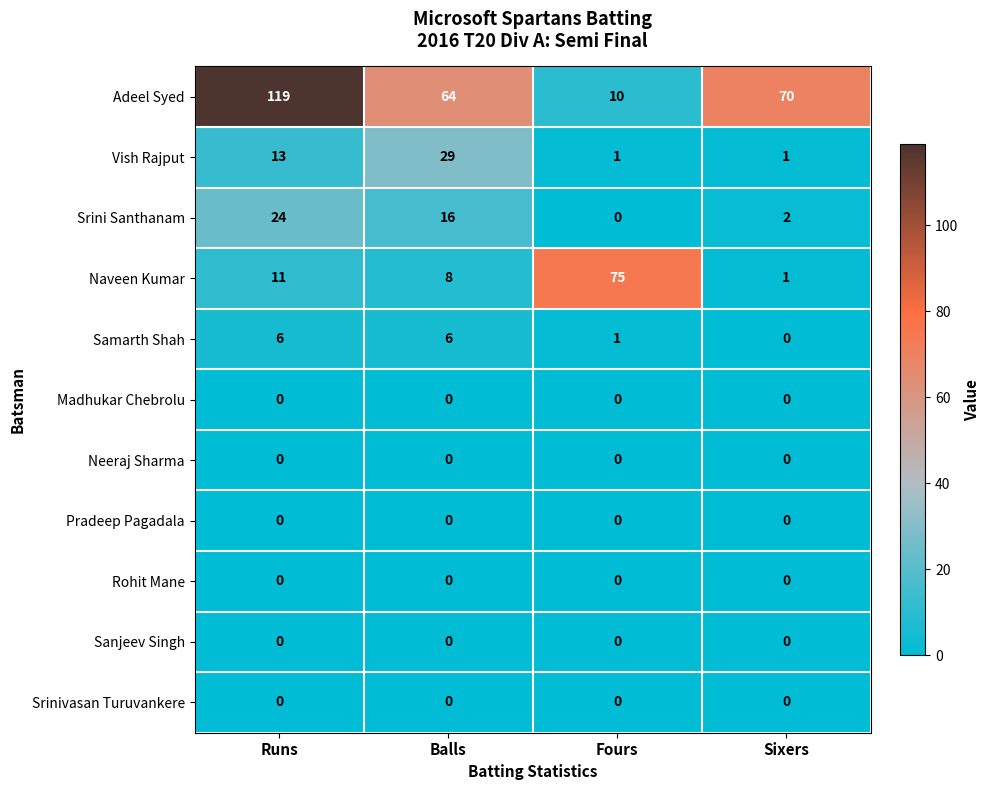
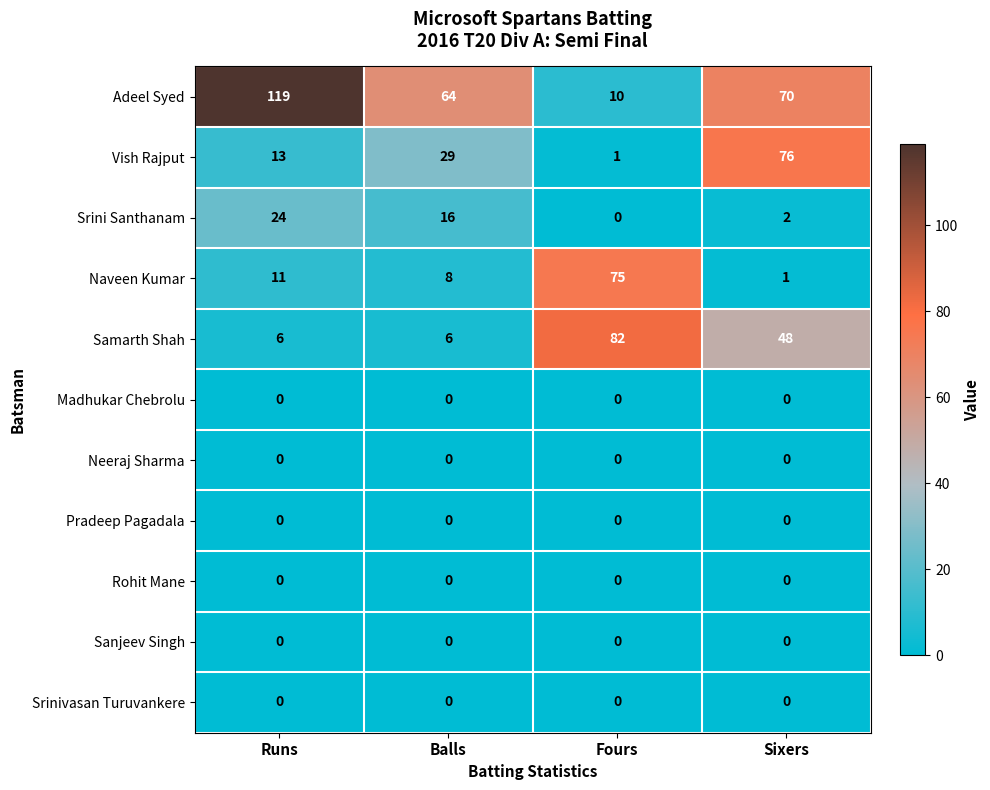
  {
    "Adeel Syed": {
      "Runs": 119,
      "Balls": 64,
      "Fours": 10,
      "Sixers": 70
    },
    "Vish Rajput": {
      "Runs": 13,
      "Balls": 29,
      "Fours": 1,
-     "Sixers": 1
+     "Sixers": 76
    },
    "Srini Santhanam": {
      "Runs": 24,
      "Balls": 16,
      "Fours": 0,
      "Sixers": 2
    },
    "Naveen Kumar": {
      "Runs": 11,
      "Balls": 8,
      "Fours": 75,
      "Sixers": 1
    },
    "Samarth Shah": {
      "Runs": 6,
      "Balls": 6,
-     "Fours": 1,
-     "Sixers": 0
+     "Fours": 82,
+     "Sixers": 48
    },
    "Madhukar Chebrolu": {
      "Runs": 0,
      "Balls": 0,
      "Fours": 0,
      "Sixers": 0
    },
    "Neeraj Sharma": {
      "Runs": 0,
      "Balls": 0,
      "Fours": 0,
      "Sixers": 0
    },
    "Pradeep Pagadala": {
      "Runs": 0,
      "Balls": 0,
      "Fours": 0,
      "Sixers": 0
    },
    "Rohit Mane": {
      "Runs": 0,
      "Balls": 0,
      "Fours": 0,
      "Sixers": 0
    },
    "Sanjeev Singh": {
      "Runs": 0,
      "Balls": 0,
      "Fours": 0,
      "Sixers": 0
    },
    "Srinivasan Turuvankere": {
      "Runs": 0,
      "Balls": 0,
      "Fours": 0,
      "Sixers": 0
    }
  }
